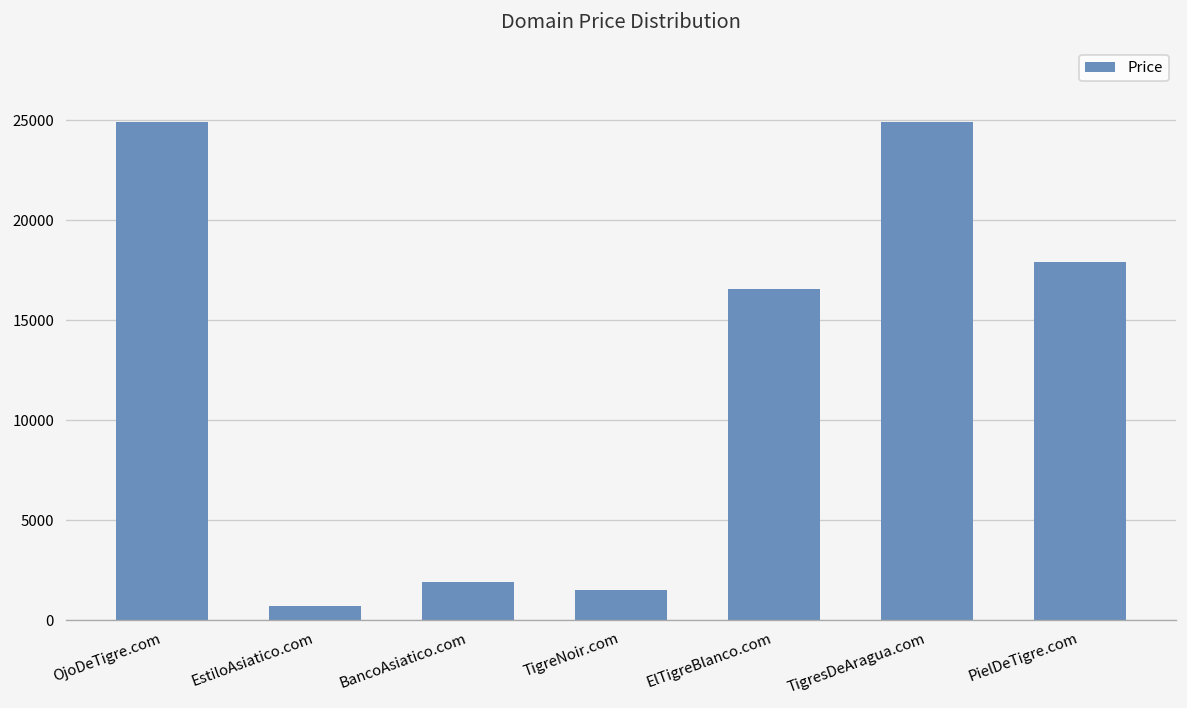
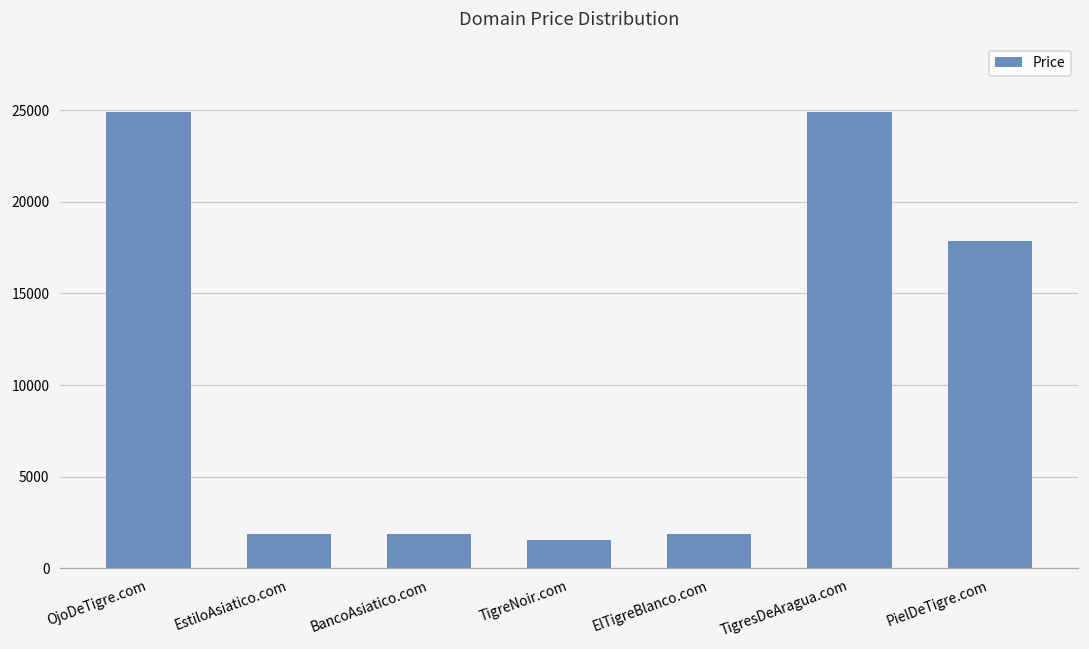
  {
    "OjoDeTigre.com": 24900,
-   "EstiloAsiatico.com": 700,
+   "EstiloAsiatico.com": 1900,
    "BancoAsiatico.com": 1900,
    "TigreNoir.com": 1500,
-   "ElTigreBlanco.com": 16600,
+   "ElTigreBlanco.com": 1900,
    "TigresDeAragua.com": 24900,
    "PielDeTigre.com": 17900
  }
